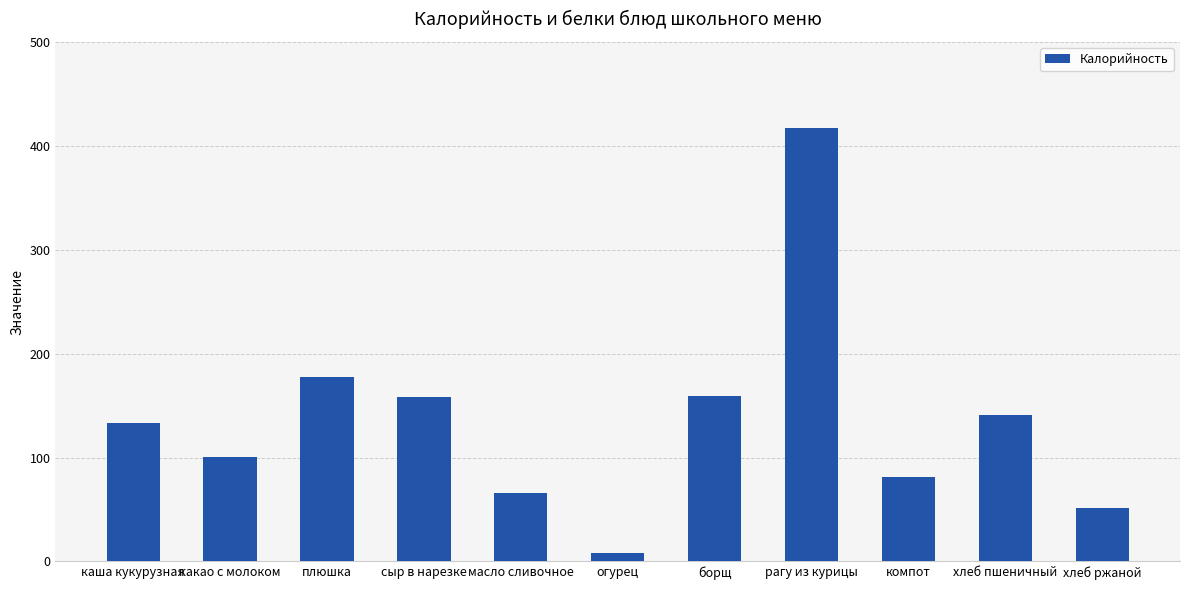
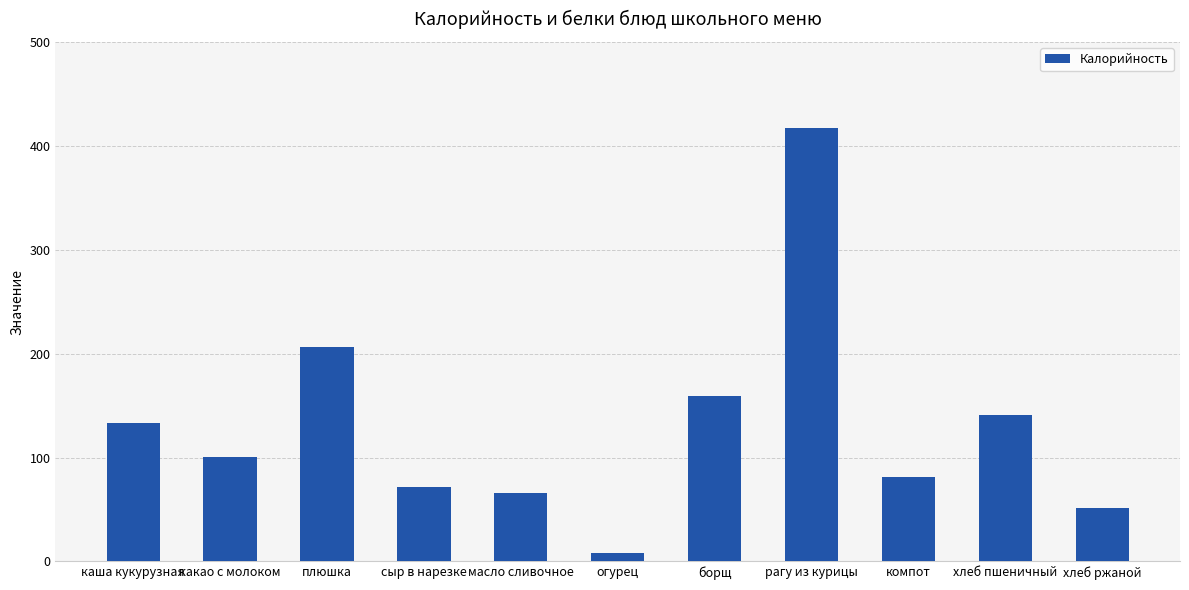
  {
    "каша кукурузная": 133,
    "какао с молоком": 100,
-   "плюшка": 177,
-   "сыр в нарезке": 158,
+   "плюшка": 206,
+   "сыр в нарезке": 72,
    "масло сливочное": 66,
    "огурец": 9,
    "борщ": 159,
    "рагу из курицы": 417,
    "компот": 81,
    "хлеб пшеничный": 141,
    "хлеб ржаной": 51
  }
